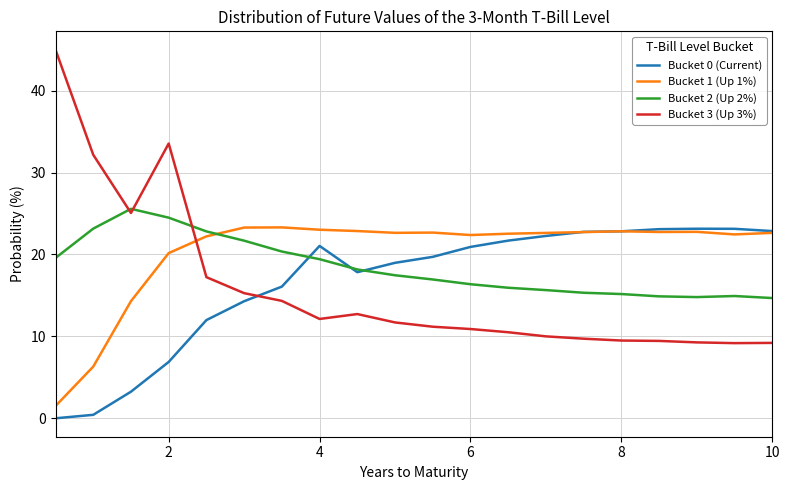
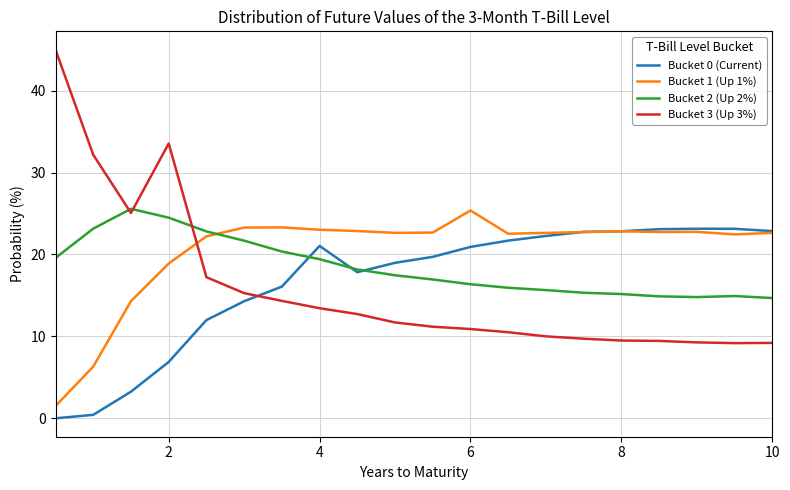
  {
    "Bucket 0 (Current)": {
      "2": 7,
      "4": 21,
      "6": 21
    },
    "Bucket 1 (Up 1%)": {
-     "2": 20,
+     "2": 19,
      "4": 23,
-     "6": 22
+     "6": 25
    },
    "Bucket 2 (Up 2%)": {
      "2": 24,
      "4": 19,
      "6": 16,
      "8": 15,
      "10": 15
    },
    "Bucket 3 (Up 3%)": {
      "2": 34,
-     "4": 12,
+     "4": 13,
      "6": 11,
      "8": 10,
      "10": 9
    }
  }
